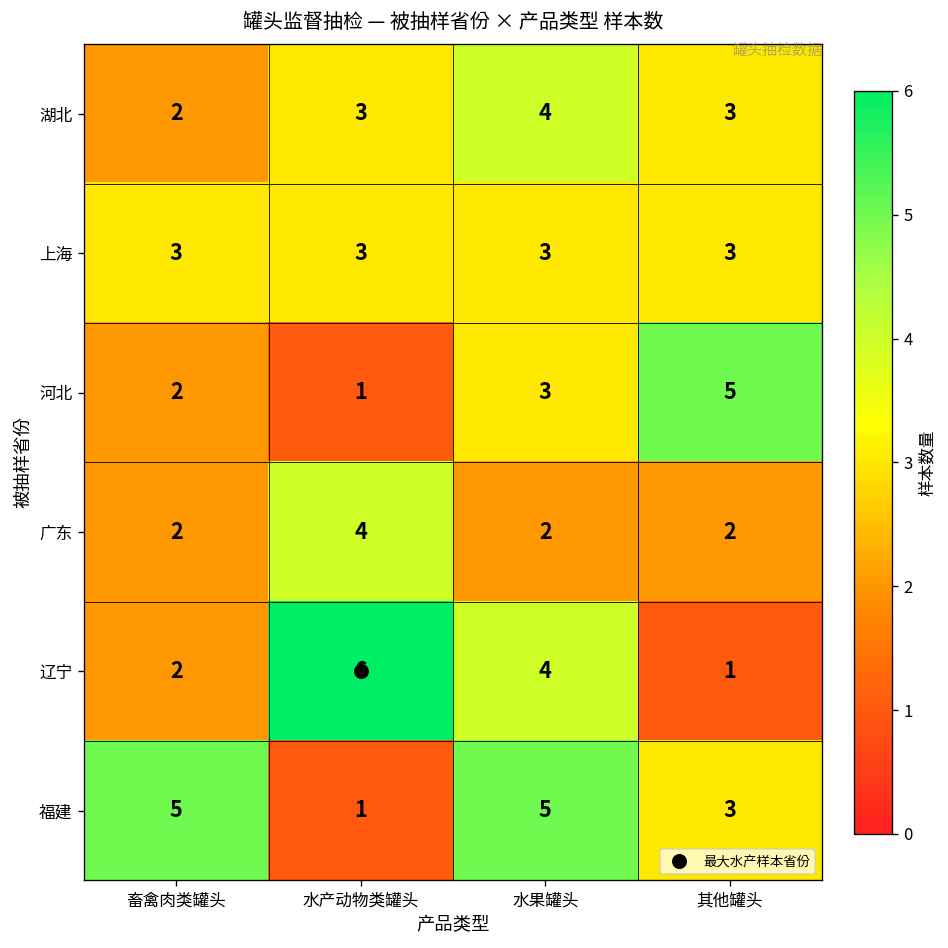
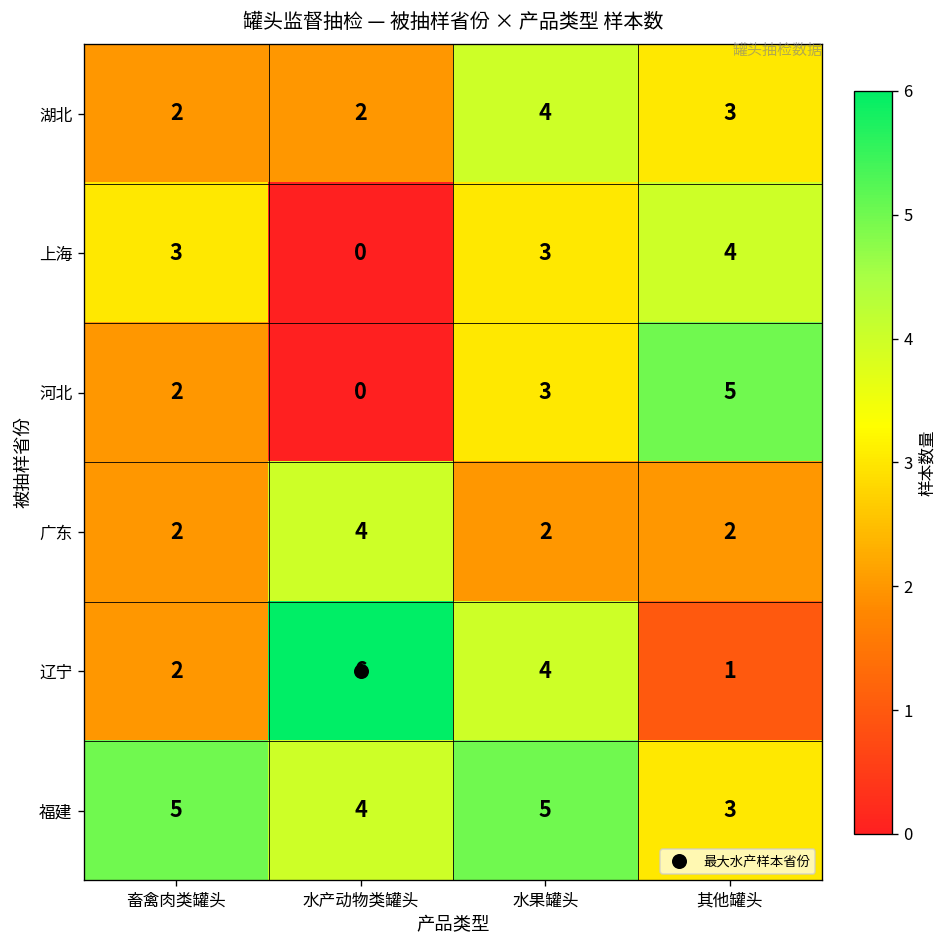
  {
    "湖北": {
      "畜禽肉类罐头": 2,
-     "水产动物类罐头": 3,
+     "水产动物类罐头": 2,
      "水果罐头": 4
    },
    "上海": {
      "畜禽肉类罐头": 3,
-     "水产动物类罐头": 3,
+     "水产动物类罐头": 0,
      "水果罐头": 3,
-     "其他罐头": 3
+     "其他罐头": 4
    },
    "河北": {
      "畜禽肉类罐头": 2,
-     "水产动物类罐头": 1,
+     "水产动物类罐头": 0,
      "水果罐头": 3,
      "其他罐头": 5
    },
    "广东": {
      "畜禽肉类罐头": 2,
      "水产动物类罐头": 4,
      "水果罐头": 2,
      "其他罐头": 2
    },
    "辽宁": {
      "畜禽肉类罐头": 2,
      "水果罐头": 4,
      "其他罐头": 1
    },
    "福建": {
      "畜禽肉类罐头": 5,
-     "水产动物类罐头": 1,
+     "水产动物类罐头": 4,
      "水果罐头": 5,
      "其他罐头": 3
    }
  }
